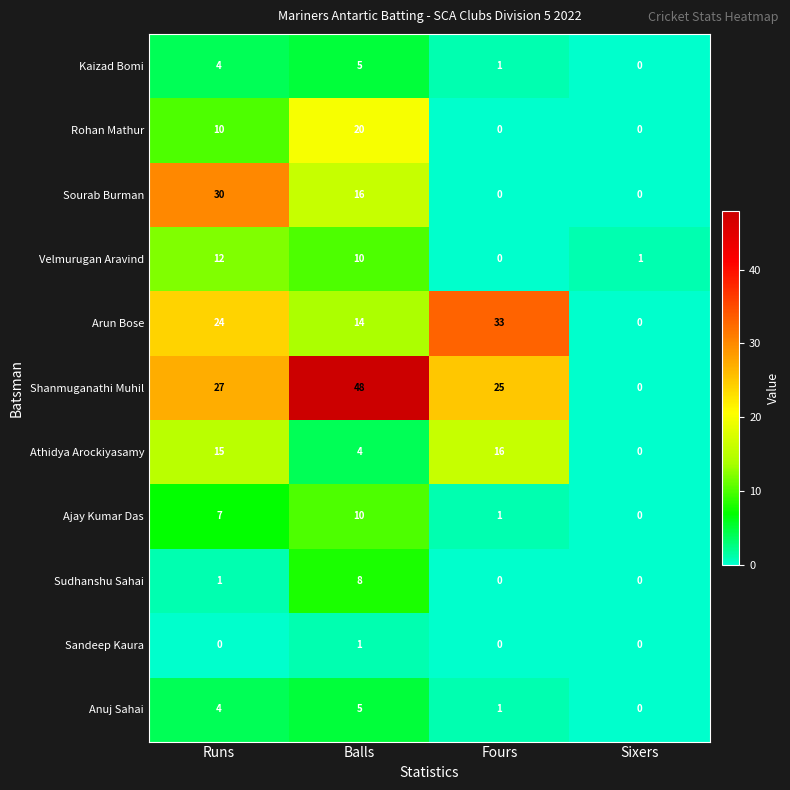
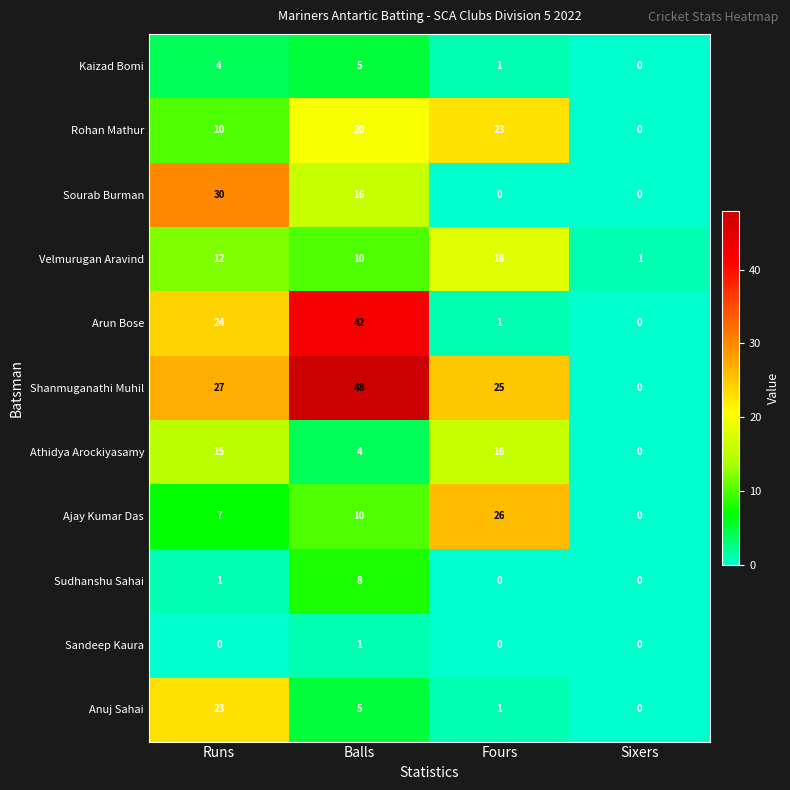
  {
    "Kaizad Bomi": {
      "Runs": 4,
      "Balls": 5,
      "Fours": 1,
      "Sixers": 0
    },
    "Rohan Mathur": {
      "Runs": 10,
      "Balls": 20,
-     "Fours": 0,
+     "Fours": 23,
      "Sixers": 0
    },
    "Sourab Burman": {
      "Runs": 30,
      "Balls": 16,
      "Fours": 0,
      "Sixers": 0
    },
    "Velmurugan Aravind": {
      "Runs": 12,
      "Balls": 10,
-     "Fours": 0,
+     "Fours": 18,
      "Sixers": 1
    },
    "Arun Bose": {
      "Runs": 24,
-     "Balls": 14,
-     "Fours": 33,
+     "Balls": 42,
+     "Fours": 1,
      "Sixers": 0
    },
    "Shanmuganathi Muhil": {
      "Runs": 27,
      "Balls": 48,
      "Fours": 25,
      "Sixers": 0
    },
    "Athidya Arockiyasamy": {
      "Runs": 15,
      "Balls": 4,
      "Fours": 16,
      "Sixers": 0
    },
    "Ajay Kumar Das": {
      "Runs": 7,
      "Balls": 10,
-     "Fours": 1,
+     "Fours": 26,
      "Sixers": 0
    },
    "Sudhanshu Sahai": {
      "Runs": 1,
      "Balls": 8,
      "Fours": 0,
      "Sixers": 0
    },
    "Sandeep Kaura": {
      "Runs": 0,
      "Balls": 1,
      "Fours": 0,
      "Sixers": 0
    },
    "Anuj Sahai": {
-     "Runs": 4,
+     "Runs": 23,
      "Balls": 5,
      "Fours": 1,
      "Sixers": 0
    }
  }
